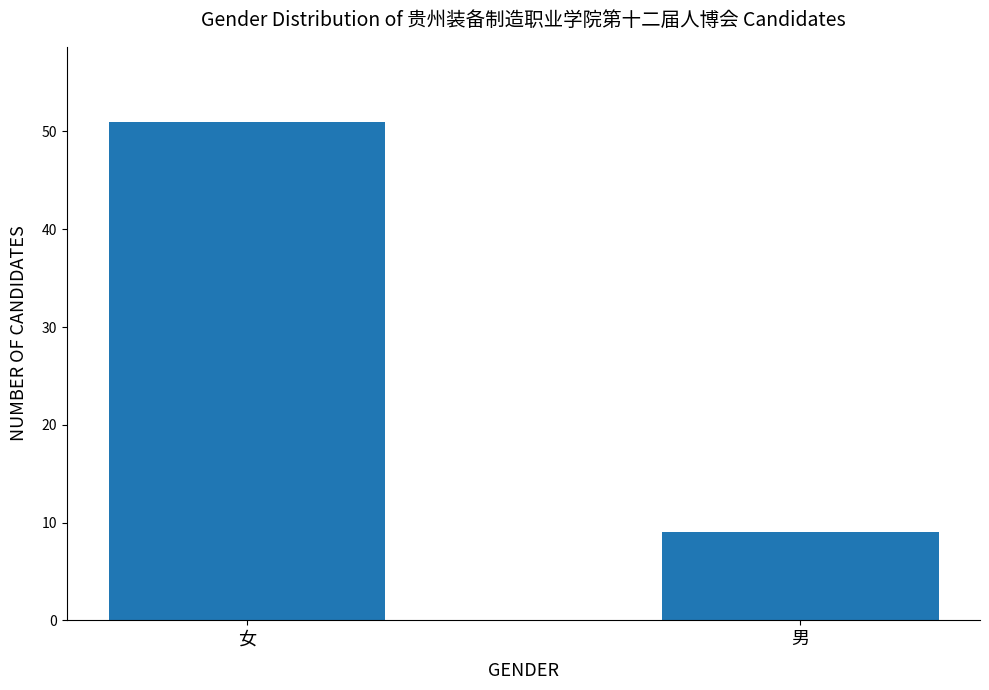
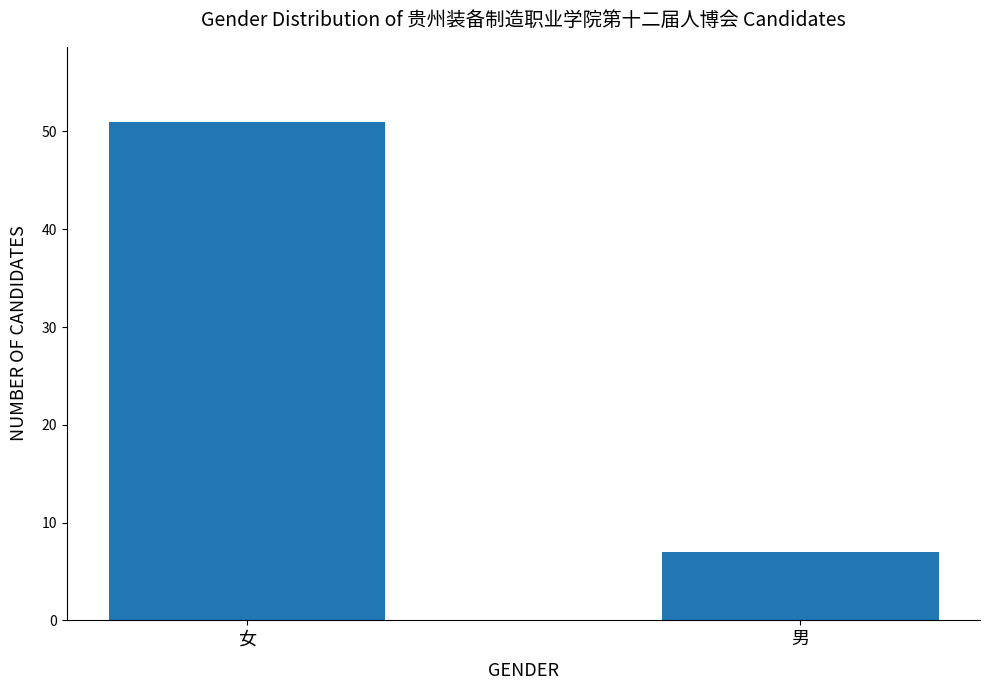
  {
    "女": 51,
-   "男": 9
+   "男": 7
  }
